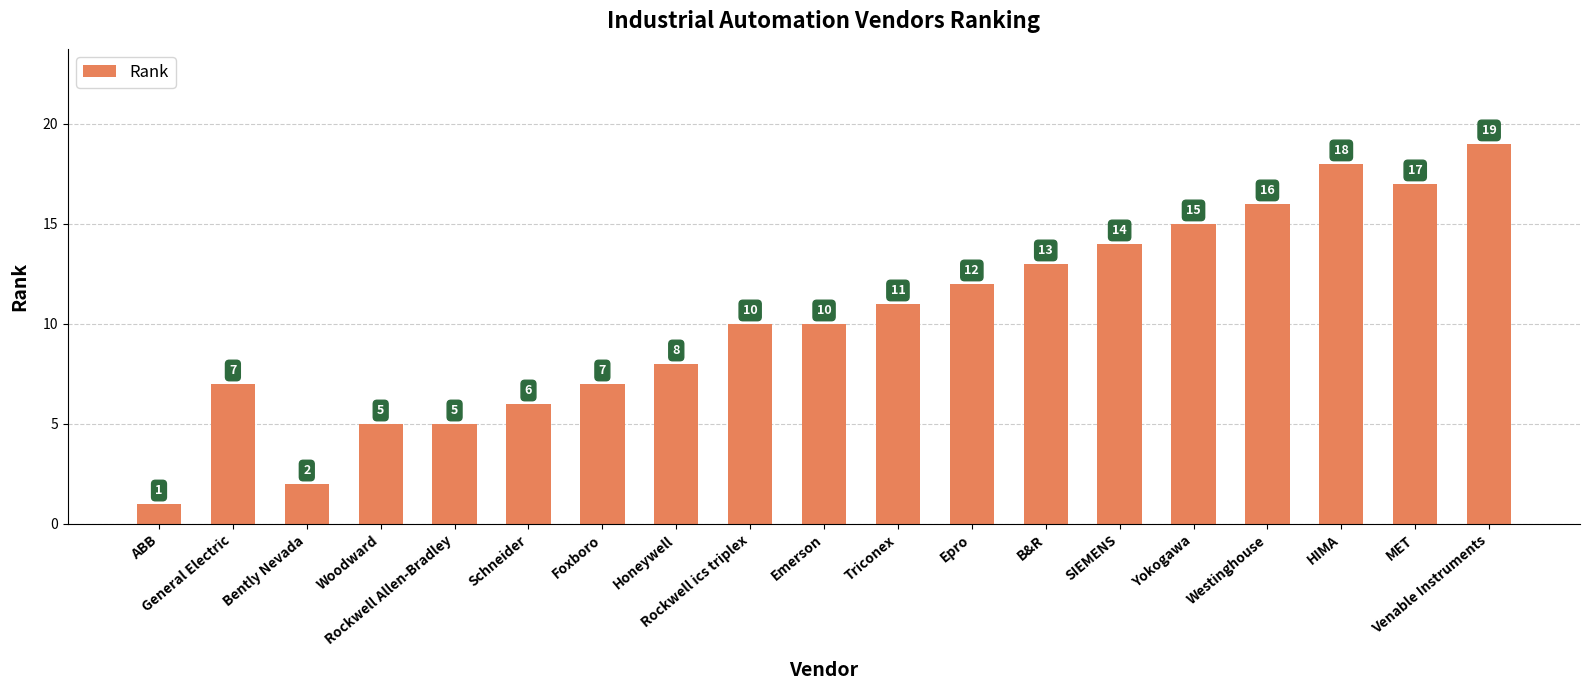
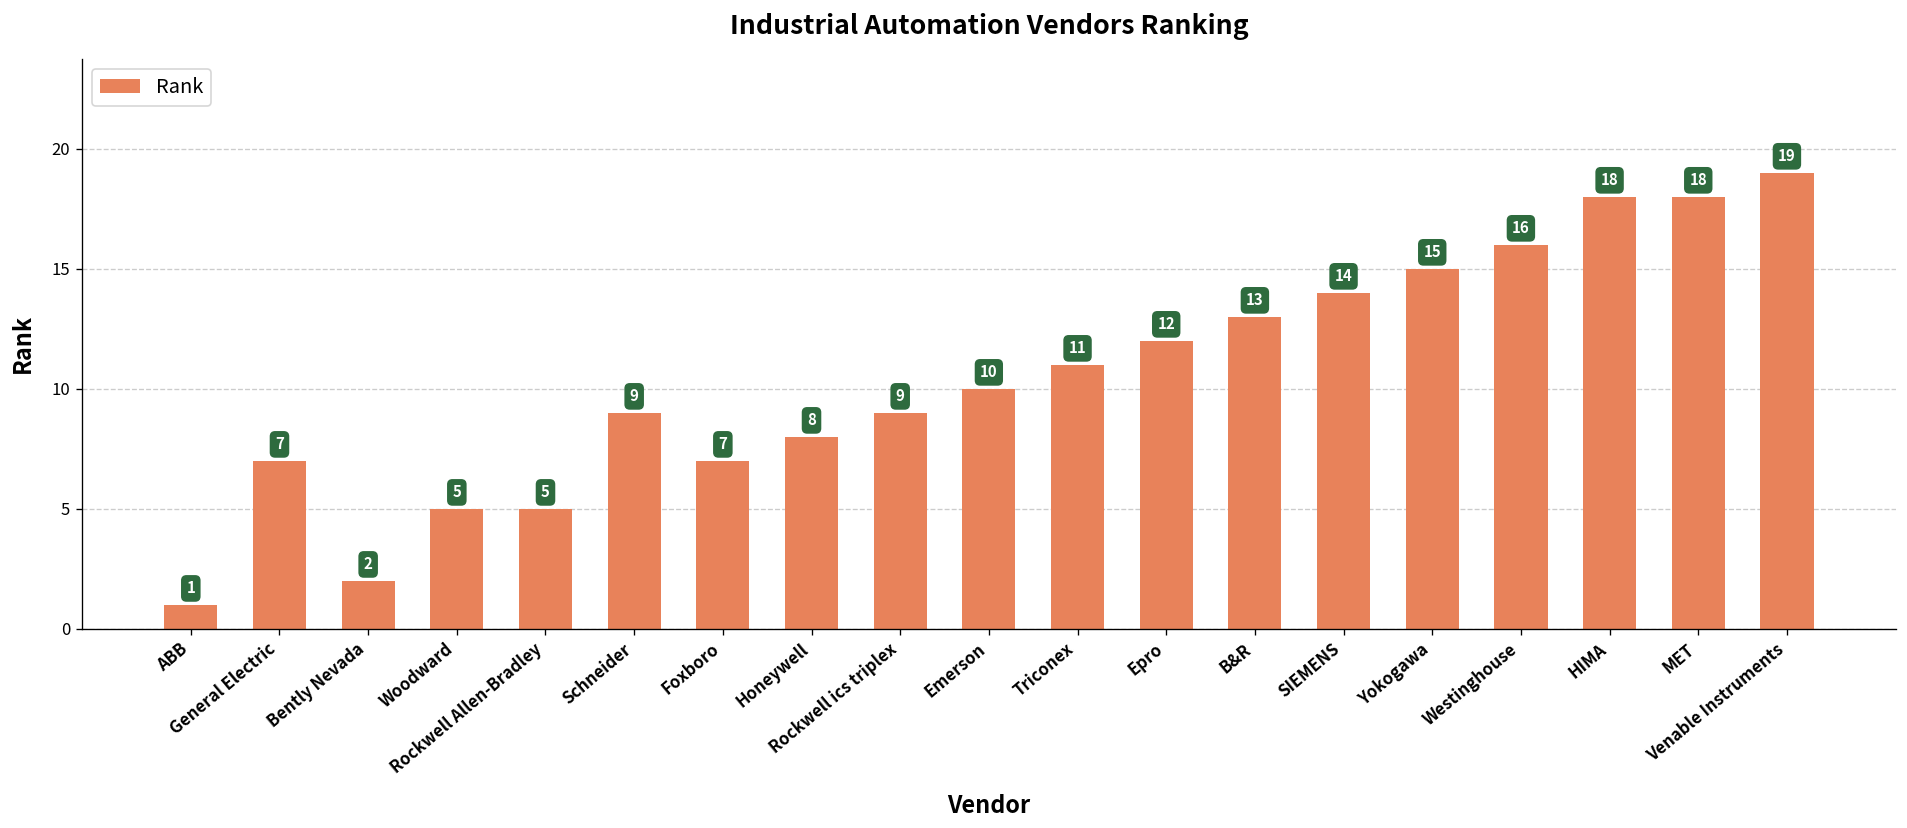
  {
-   "Schneider": 6,
-   "Rockwell ics triplex": 10,
-   "MET": 17
+   "Schneider": 9,
+   "Rockwell ics triplex": 9,
+   "MET": 18
  }
